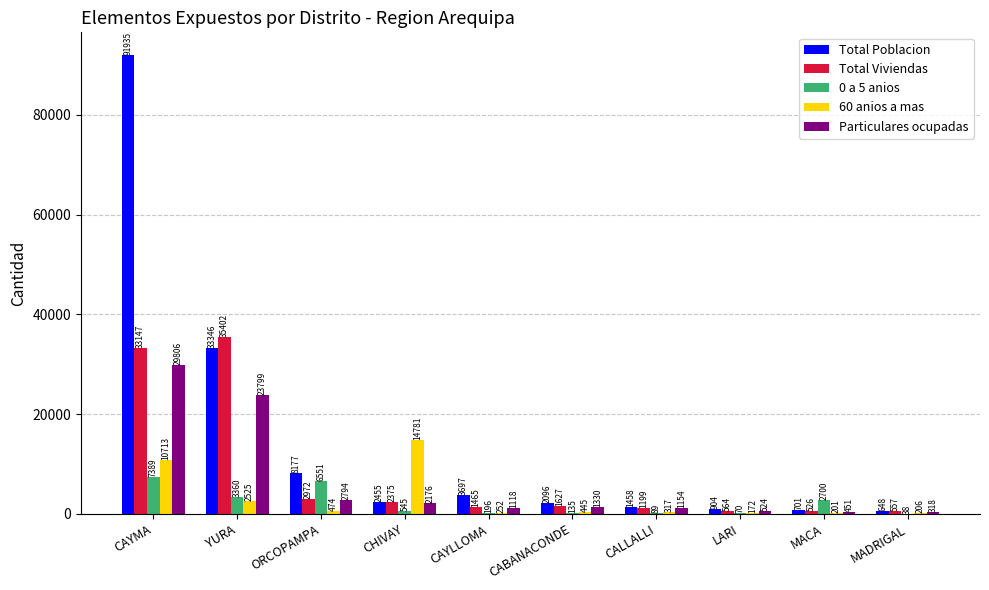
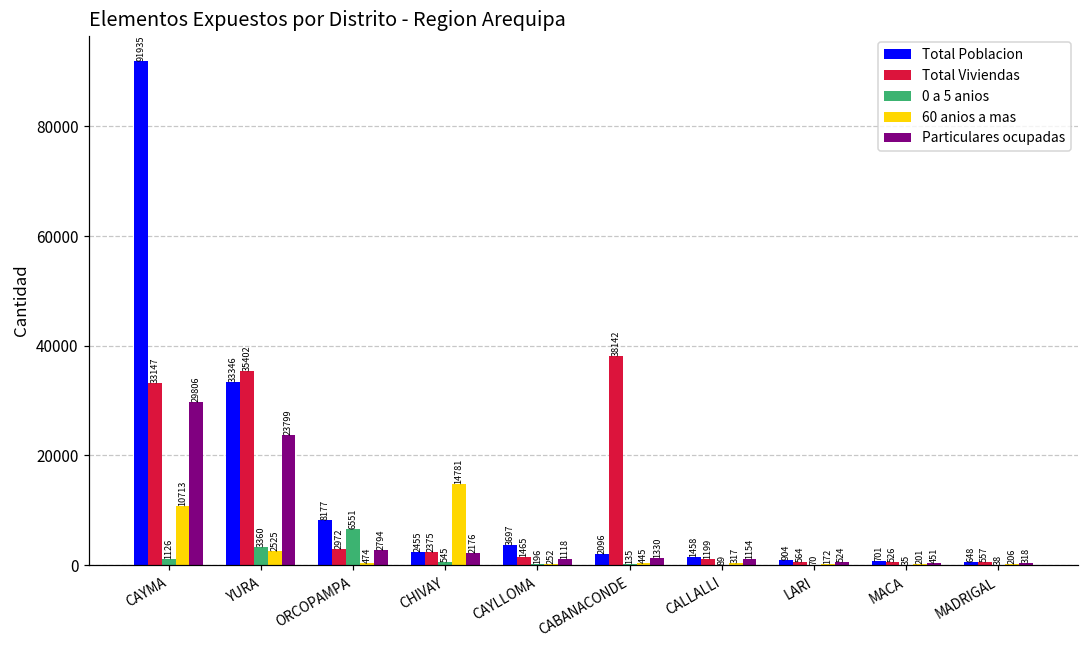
  {
    "Total Poblacion": {
      "CAYMA": 91935,
      "YURA": 33346,
      "ORCOPAMPA": 8177,
      "CHIVAY": 2455,
      "CAYLLOMA": 3697,
      "CABANACONDE": 2096,
      "CALLALLI": 1458,
      "LARI": 904,
      "MACA": 701,
      "MADRIGAL": 648
    },
    "Total Viviendas": {
      "CAYMA": 33147,
      "YURA": 35402,
      "ORCOPAMPA": 2972,
      "CHIVAY": 2375,
      "CAYLLOMA": 1465,
-     "CABANACONDE": 1627,
+     "CABANACONDE": 38142,
      "CALLALLI": 1199,
      "LARI": 564,
      "MACA": 526,
      "MADRIGAL": 557
    },
    "0 a 5 anios": {
-     "CAYMA": 7389,
+     "CAYMA": 1126,
      "YURA": 3360,
      "ORCOPAMPA": 6551,
      "CHIVAY": 545,
      "CAYLLOMA": 196,
      "CABANACONDE": 135,
      "CALLALLI": 89,
      "LARI": 70,
-     "MACA": 2700,
+     "MACA": 35,
      "MADRIGAL": 38
    },
    "60 anios a mas": {
      "CAYMA": 10713,
      "YURA": 2525,
      "ORCOPAMPA": 474,
      "CHIVAY": 14781,
      "CAYLLOMA": 252,
      "CABANACONDE": 445,
      "CALLALLI": 317,
      "LARI": 172,
      "MACA": 201,
      "MADRIGAL": 206
    },
    "Particulares ocupadas": {
      "CAYMA": 29806,
      "YURA": 23799,
      "ORCOPAMPA": 2794,
      "CHIVAY": 2176,
      "CAYLLOMA": 1118,
      "CABANACONDE": 1330,
      "CALLALLI": 1154,
      "LARI": 524,
      "MACA": 451,
      "MADRIGAL": 318
    }
  }
